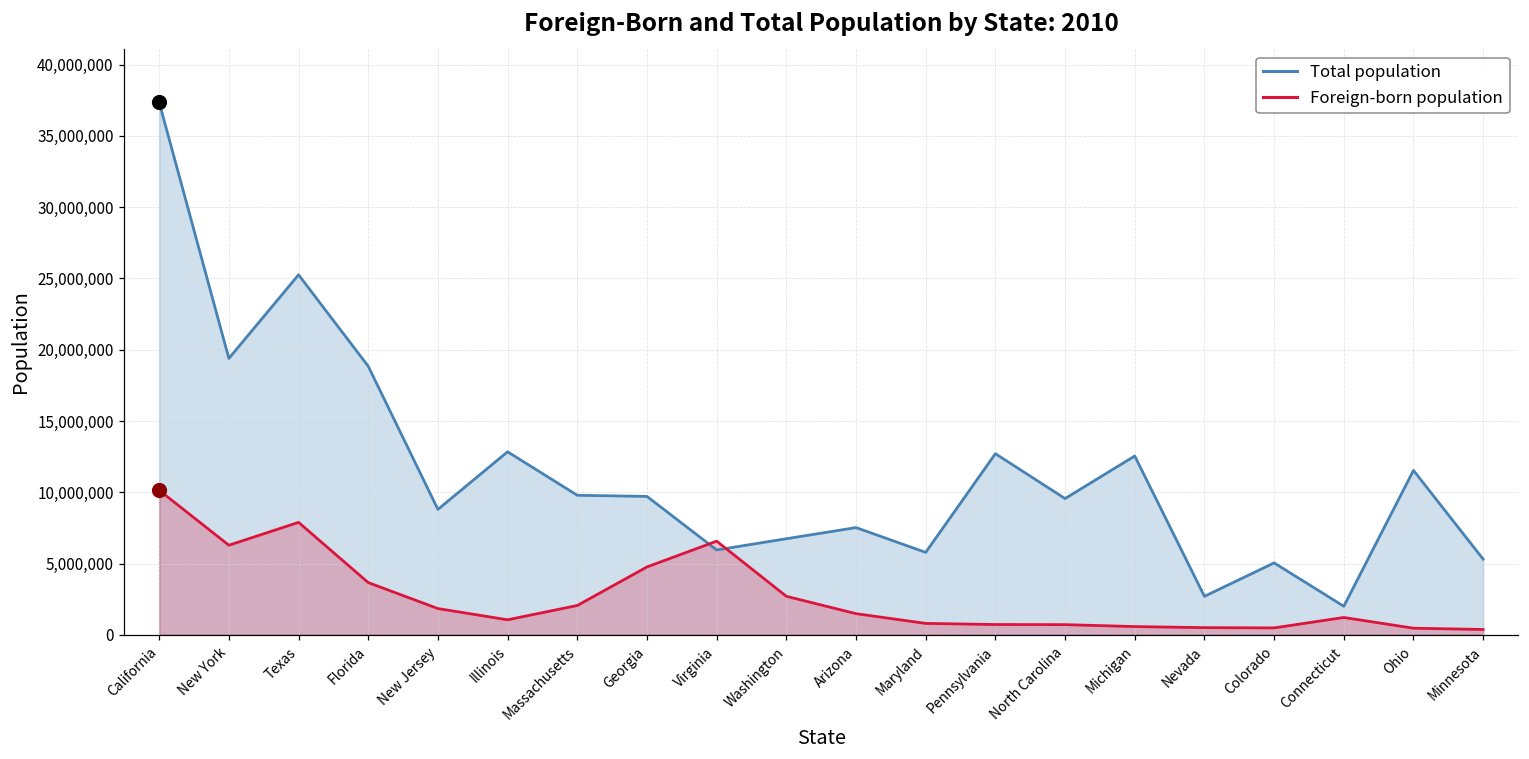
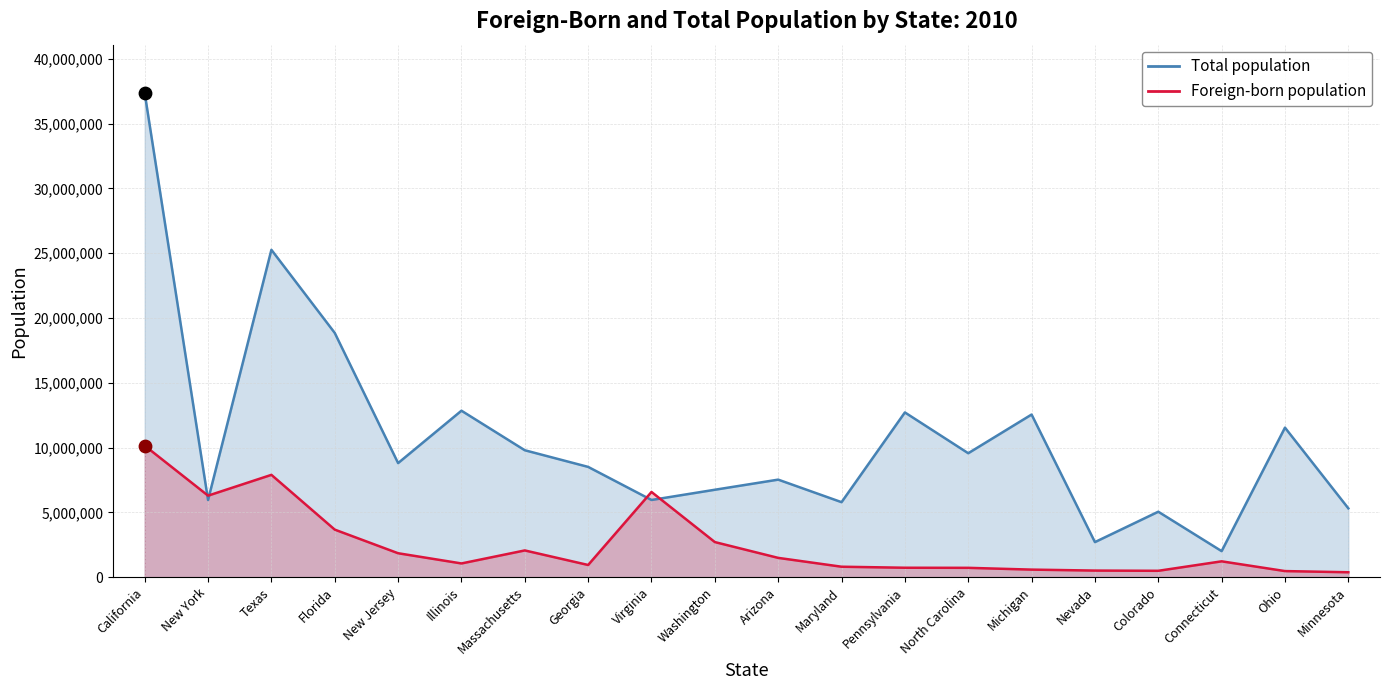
  {
    "Total population": {
-     "New York": "19,400,000",
+     "New York": "6,000,000",
      "Texas": "25,300,000",
      "Florida": "18,800,000",
      "New Jersey": "8,800,000",
      "Illinois": "12,800,000",
      "Massachusetts": "9,800,000",
-     "Georgia": "9,700,000",
+     "Georgia": "8,500,000",
      "Virginia": "6,000,000",
      "Washington": "6,700,000",
      "Arizona": "7,500,000",
      "Maryland": "5,800,000",
      "Pennsylvania": "12,700,000",
      "North Carolina": "9,600,000",
      "Michigan": "12,500,000",
      "Nevada": "2,700,000",
      "Colorado": "5,000,000",
      "Connecticut": "2,000,000",
      "Ohio": "11,500,000",
      "Minnesota": "5,300,000"
    },
    "Foreign-born population": {
      "New York": "6,300,000",
      "Texas": "7,900,000",
      "Florida": "3,700,000",
      "New Jersey": "1,800,000",
      "Illinois": "1,100,000",
      "Massachusetts": "2,100,000",
-     "Georgia": "4,800,000",
+     "Georgia": "900,000",
      "Virginia": "6,600,000",
      "Washington": "2,700,000",
      "Arizona": "1,500,000",
      "Maryland": "800,000",
      "Pennsylvania": "700,000",
      "North Carolina": "700,000",
      "Michigan": "600,000",
      "Nevada": "500,000",
      "Colorado": "500,000",
      "Connecticut": "1,200,000",
      "Ohio": "500,000",
      "Minnesota": "400,000"
    }
  }
